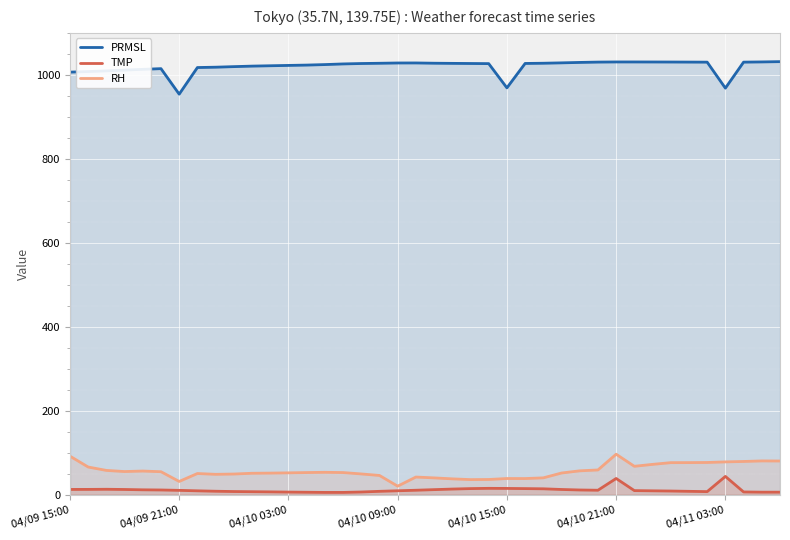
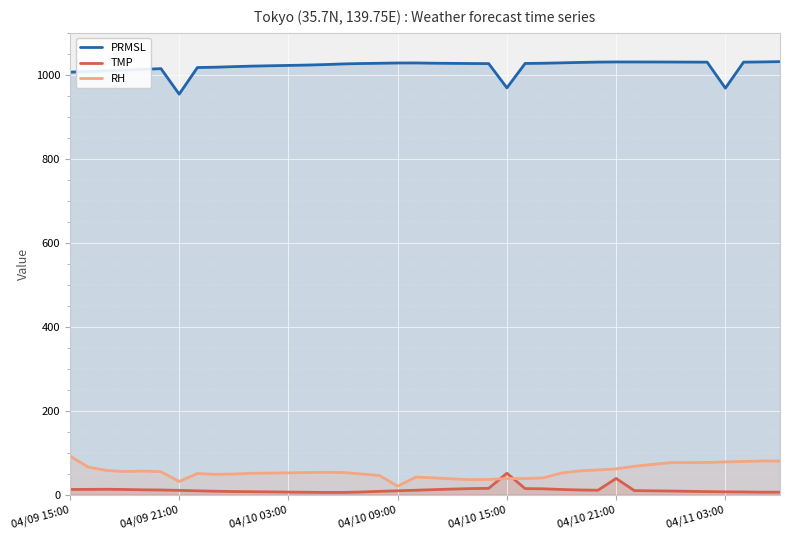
  {
    "PRMSL": {
      "04/09 15:00": 1010,
      "04/09 21:00": 950,
      "04/10 03:00": 1020,
      "04/10 09:00": 1030,
      "04/10 15:00": 970,
      "04/10 21:00": 1030,
      "04/11 03:00": 970
    },
    "TMP": {
      "04/09 15:00": 10,
      "04/09 21:00": 10,
      "04/10 03:00": 10,
      "04/10 09:00": 10,
-     "04/10 15:00": 20,
+     "04/10 15:00": 50,
      "04/10 21:00": 40,
-     "04/11 03:00": 40
+     "04/11 03:00": 10
    },
    "RH": {
      "04/09 15:00": 90,
      "04/09 21:00": 30,
      "04/10 03:00": 50,
      "04/10 09:00": 20,
      "04/10 15:00": 40,
-     "04/10 21:00": 100,
+     "04/10 21:00": 60,
      "04/11 03:00": 80
    }
  }
